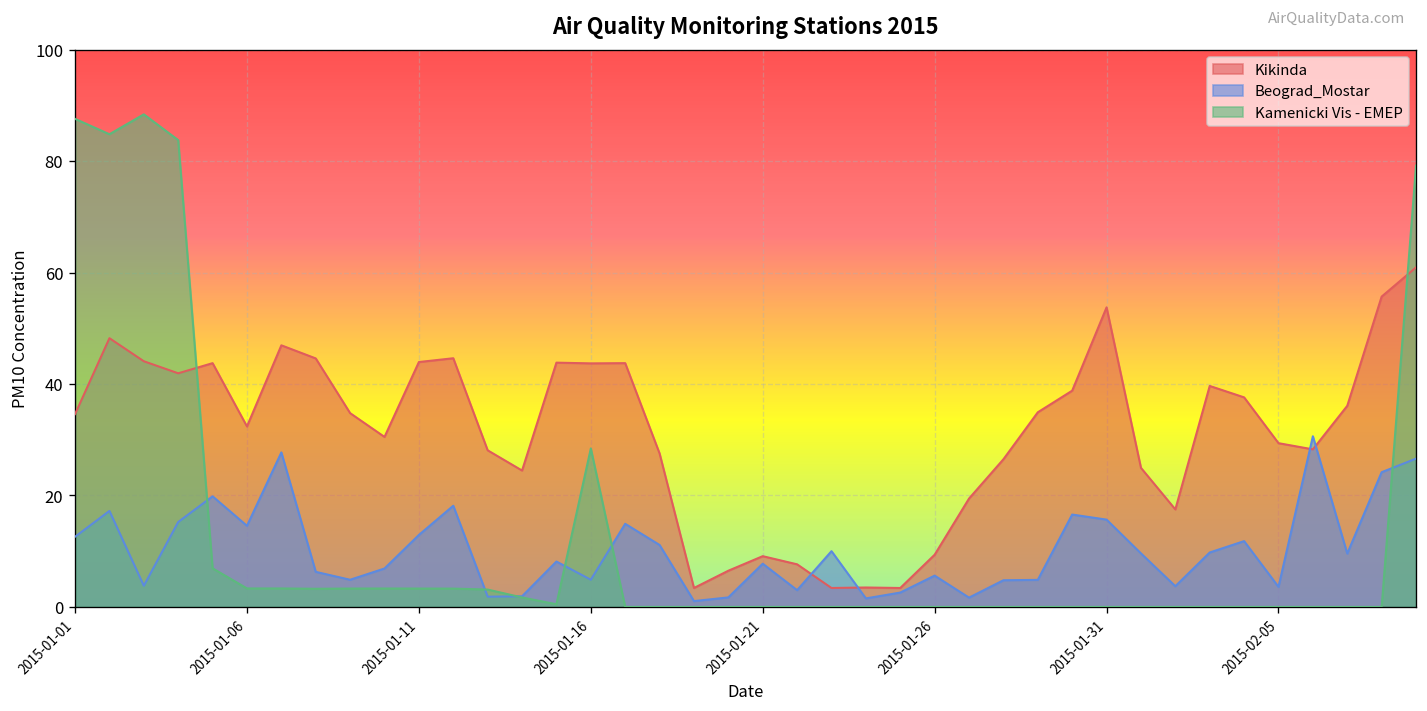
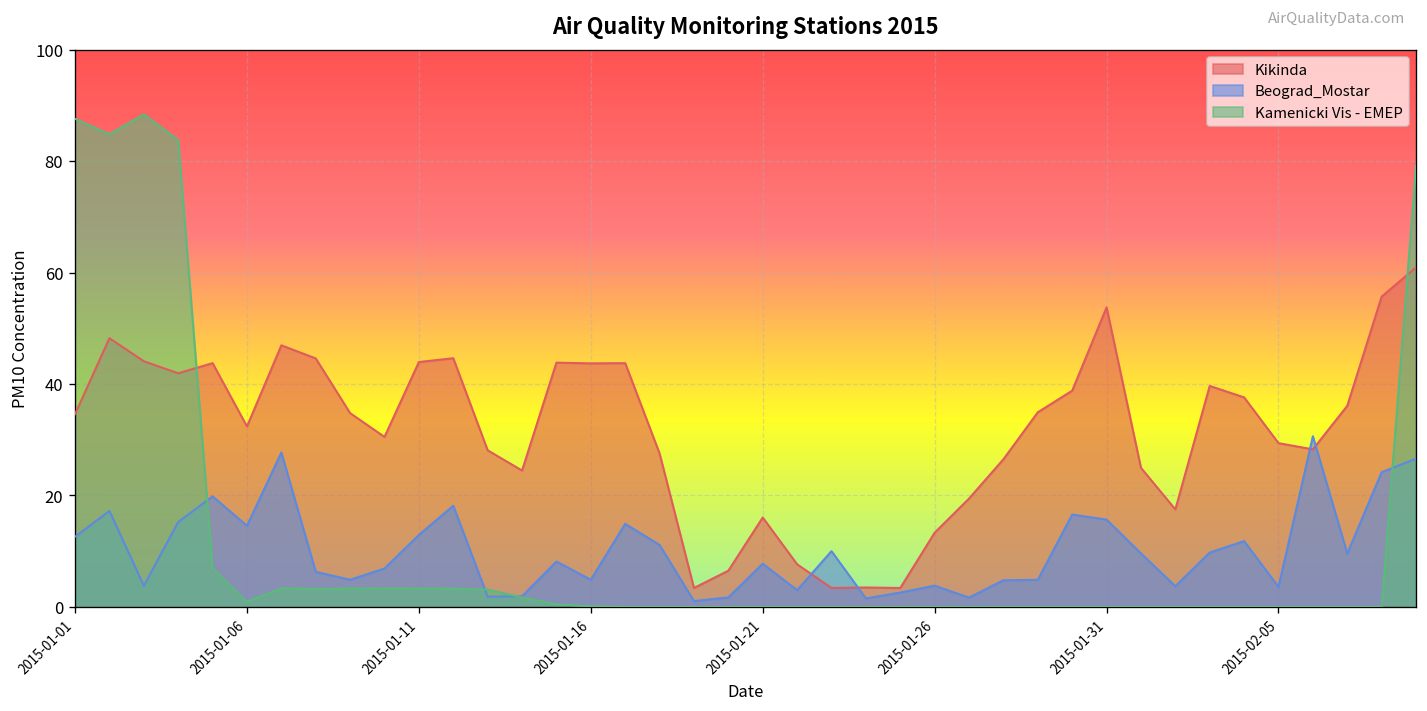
  {
    "Kikinda": {
      "2015-01-01": 35,
      "2015-01-06": 32,
      "2015-01-11": 44,
      "2015-01-16": 44,
-     "2015-01-21": 9,
-     "2015-01-26": 9,
+     "2015-01-21": 16,
+     "2015-01-26": 13,
      "2015-01-31": 54,
      "2015-02-05": 29
    },
    "Beograd_Mostar": {
      "2015-01-01": 13,
      "2015-01-06": 15,
      "2015-01-11": 13,
      "2015-01-16": 5,
      "2015-01-21": 8,
-     "2015-01-26": 6,
+     "2015-01-26": 4,
      "2015-01-31": 16,
      "2015-02-05": 4
    },
    "Kamenicki Vis - EMEP": {
      "2015-01-01": 88,
-     "2015-01-06": 3,
+     "2015-01-06": 1,
      "2015-01-11": 3,
-     "2015-01-16": 28,
+     "2015-01-16": 0,
      "2015-01-21": 0,
      "2015-01-26": 0,
      "2015-01-31": 0,
      "2015-02-05": 0
    }
  }
